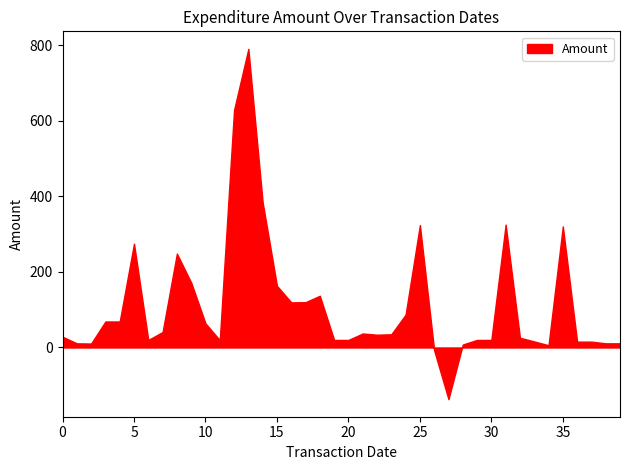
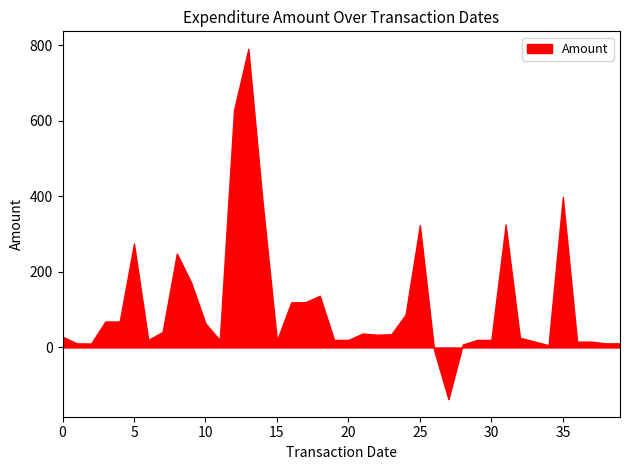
  {
    "0": 30,
    "5": 280,
    "10": 60,
-   "15": 160,
+   "15": 20,
    "20": 20,
    "25": 320,
    "30": 20,
-   "35": 320
+   "35": 400
  }
